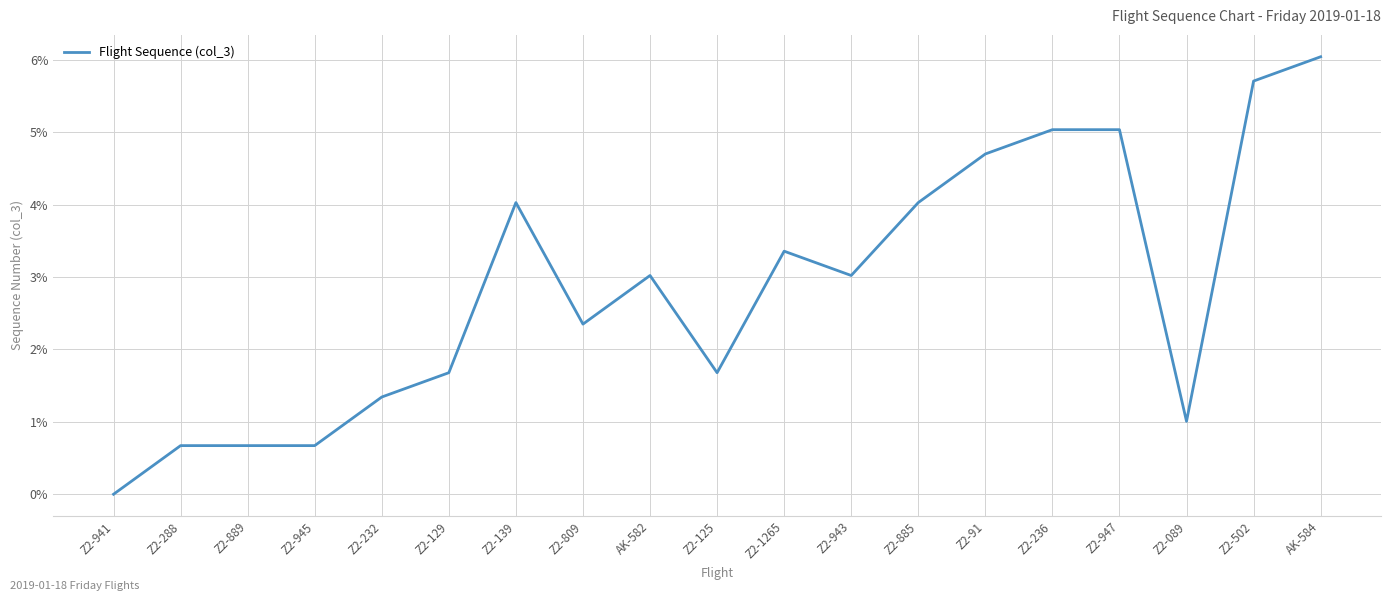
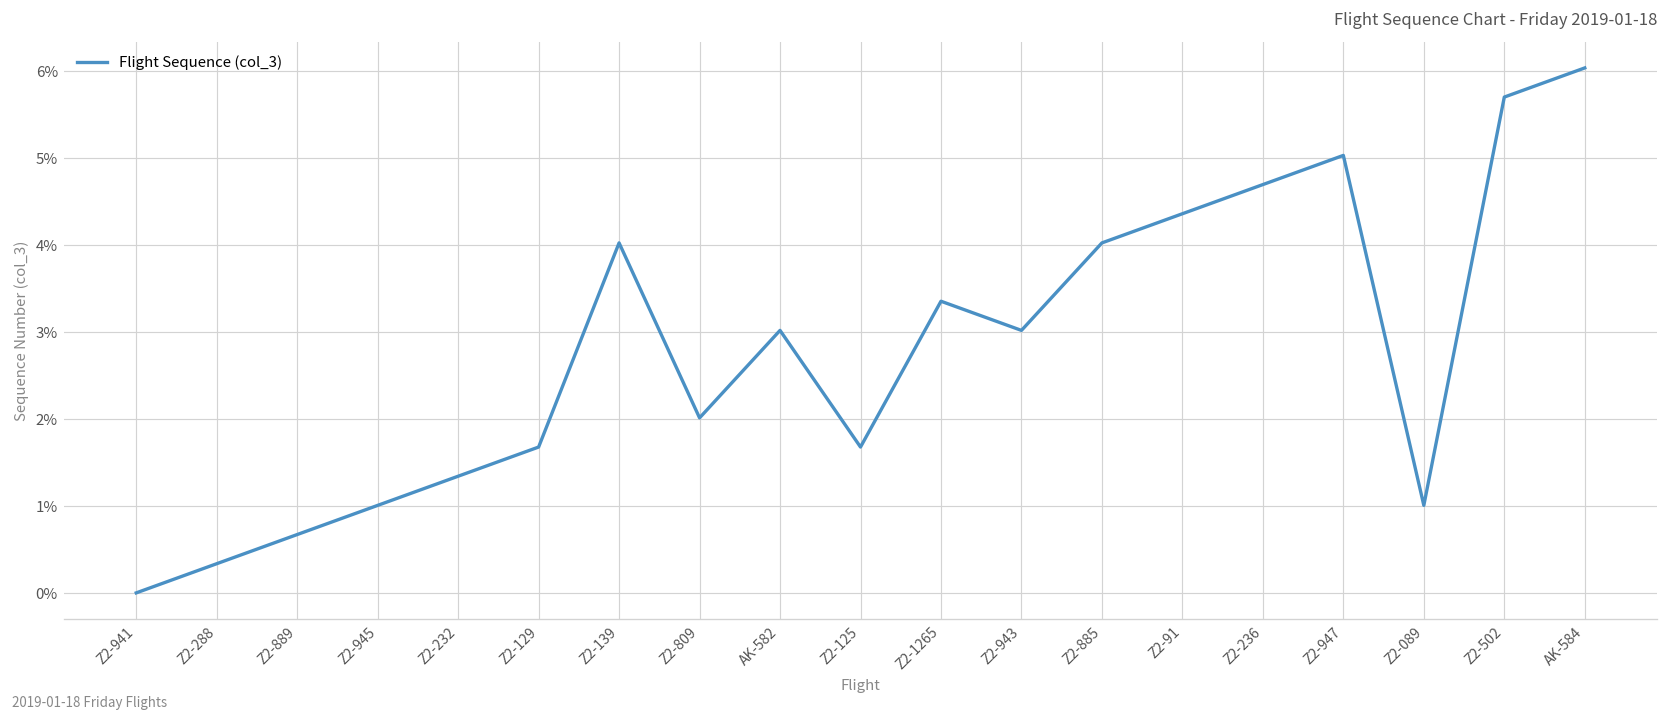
  {
    "Z2-941": "0.0%",
-   "Z2-288": "0.7%",
+   "Z2-288": "0.3%",
    "Z2-889": "0.7%",
-   "Z2-945": "0.7%",
+   "Z2-945": "1.0%",
    "Z2-232": "1.3%",
    "Z2-129": "1.7%",
    "Z2-139": "4.0%",
-   "Z2-809": "2.3%",
+   "Z2-809": "2.0%",
    "AK-582": "3.0%",
    "Z2-125": "1.7%",
    "Z2-1265": "3.4%",
    "Z2-943": "3.0%",
    "Z2-885": "4.0%",
-   "Z2-91": "4.7%",
-   "Z2-236": "5.0%",
+   "Z2-91": "4.4%",
+   "Z2-236": "4.7%",
    "Z2-947": "5.0%",
    "Z2-089": "1.0%",
    "Z2-502": "5.7%",
    "AK-584": "6.0%"
  }
